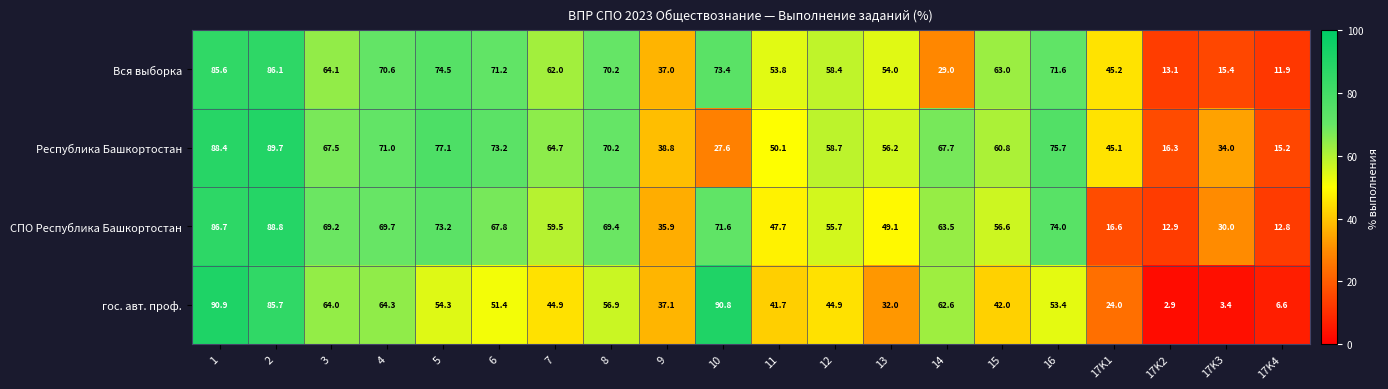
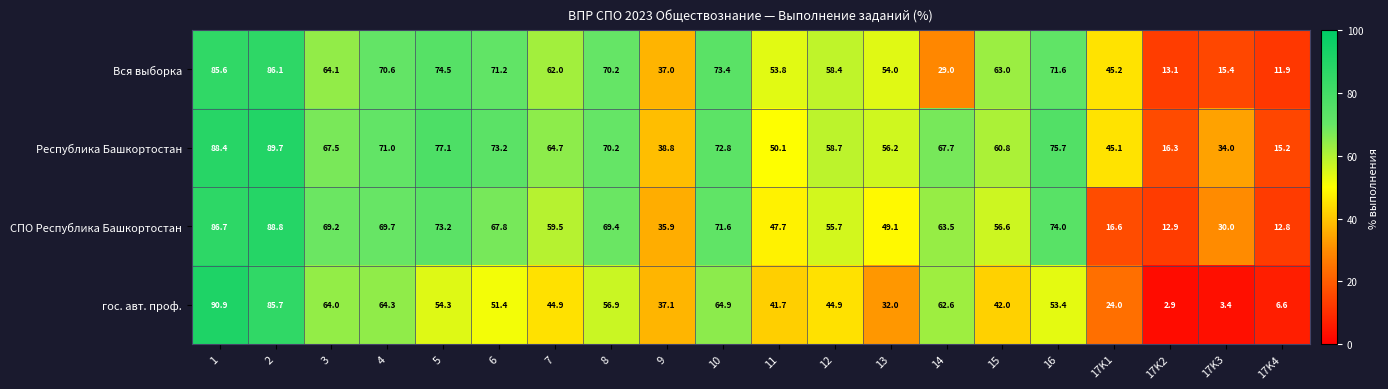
  {
    "Вся выборка": {
      "1": 85.6,
      "2": 86.1,
      "3": 64.1,
      "4": 70.6,
      "5": 74.5,
      "6": 71.2,
      "7": 62.0,
      "8": 70.2,
      "9": 37.0,
      "10": 73.4,
      "11": 53.8,
      "12": 58.4,
      "13": 54.0,
      "14": 29.0,
      "15": 63.0,
      "16": 71.6,
      "17K1": 45.2,
      "17K2": 13.1,
      "17K3": 15.4,
      "17K4": 11.9
    },
    "Республика Башкортостан": {
      "1": 88.4,
      "2": 89.7,
      "3": 67.5,
      "4": 71.0,
      "5": 77.1,
      "6": 73.2,
      "7": 64.7,
      "8": 70.2,
      "9": 38.8,
-     "10": 27.6,
+     "10": 72.8,
      "11": 50.1,
      "12": 58.7,
      "13": 56.2,
      "14": 67.7,
      "15": 60.8,
      "16": 75.7,
      "17K1": 45.1,
      "17K2": 16.3,
      "17K3": 34.0,
      "17K4": 15.2
    },
    "СПО Республика Башкортостан": {
      "1": 86.7,
      "2": 88.8,
      "3": 69.2,
      "4": 69.7,
      "5": 73.2,
      "6": 67.8,
      "7": 59.5,
      "8": 69.4,
      "9": 35.9,
      "10": 71.6,
      "11": 47.7,
      "12": 55.7,
      "13": 49.1,
      "14": 63.5,
      "15": 56.6,
      "16": 74.0,
      "17K1": 16.6,
      "17K2": 12.9,
      "17K3": 30.0,
      "17K4": 12.8
    },
    "гос. авт. проф.": {
      "1": 90.9,
      "2": 85.7,
      "3": 64.0,
      "4": 64.3,
      "5": 54.3,
      "6": 51.4,
      "7": 44.9,
      "8": 56.9,
      "9": 37.1,
-     "10": 90.8,
+     "10": 64.9,
      "11": 41.7,
      "12": 44.9,
      "13": 32.0,
      "14": 62.6,
      "15": 42.0,
      "16": 53.4,
      "17K1": 24.0,
      "17K2": 2.9,
      "17K3": 3.4,
      "17K4": 6.6
    }
  }
